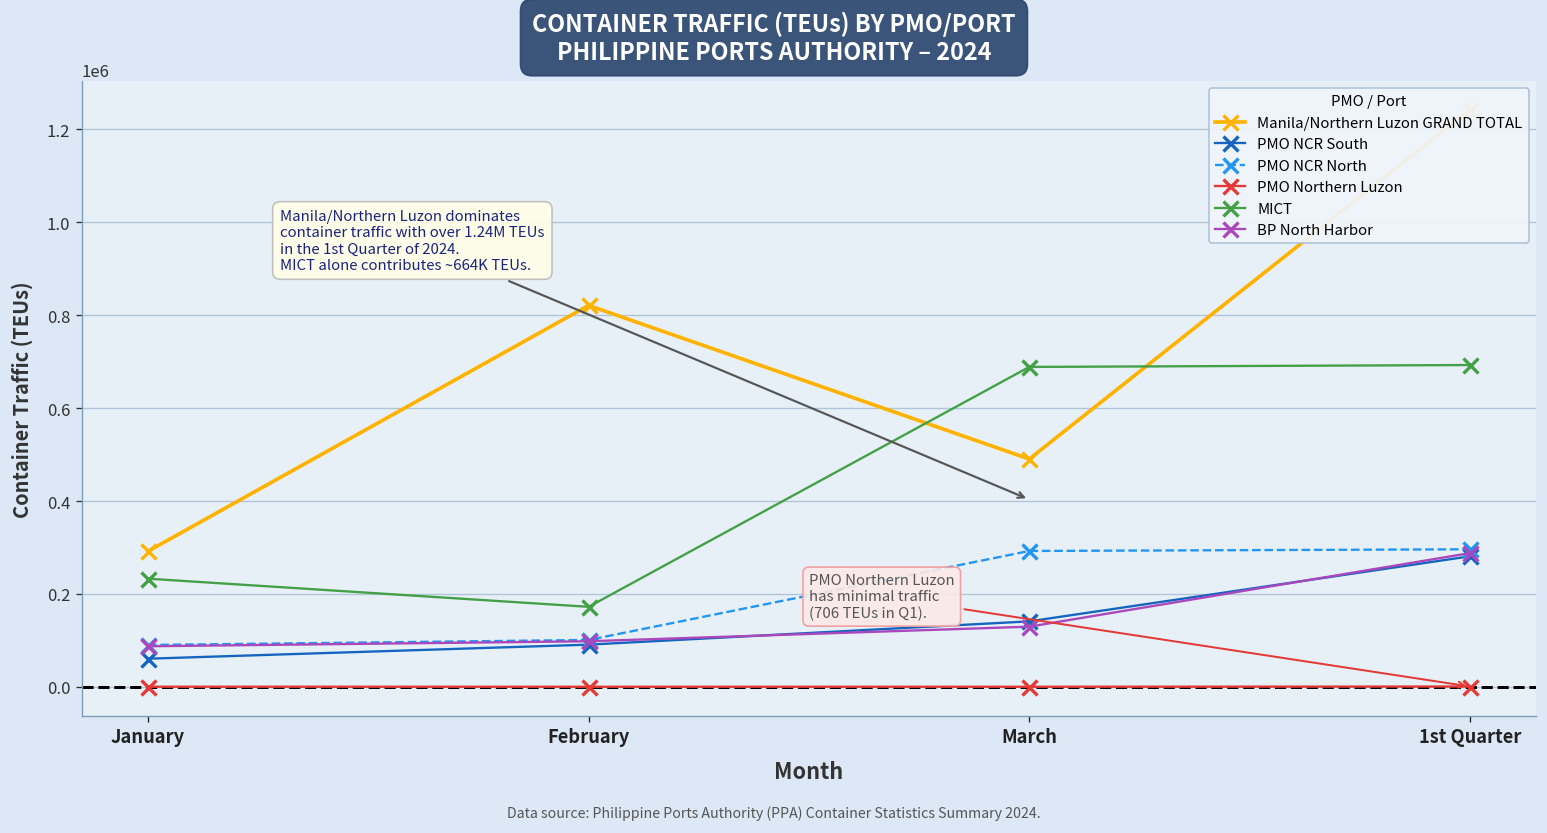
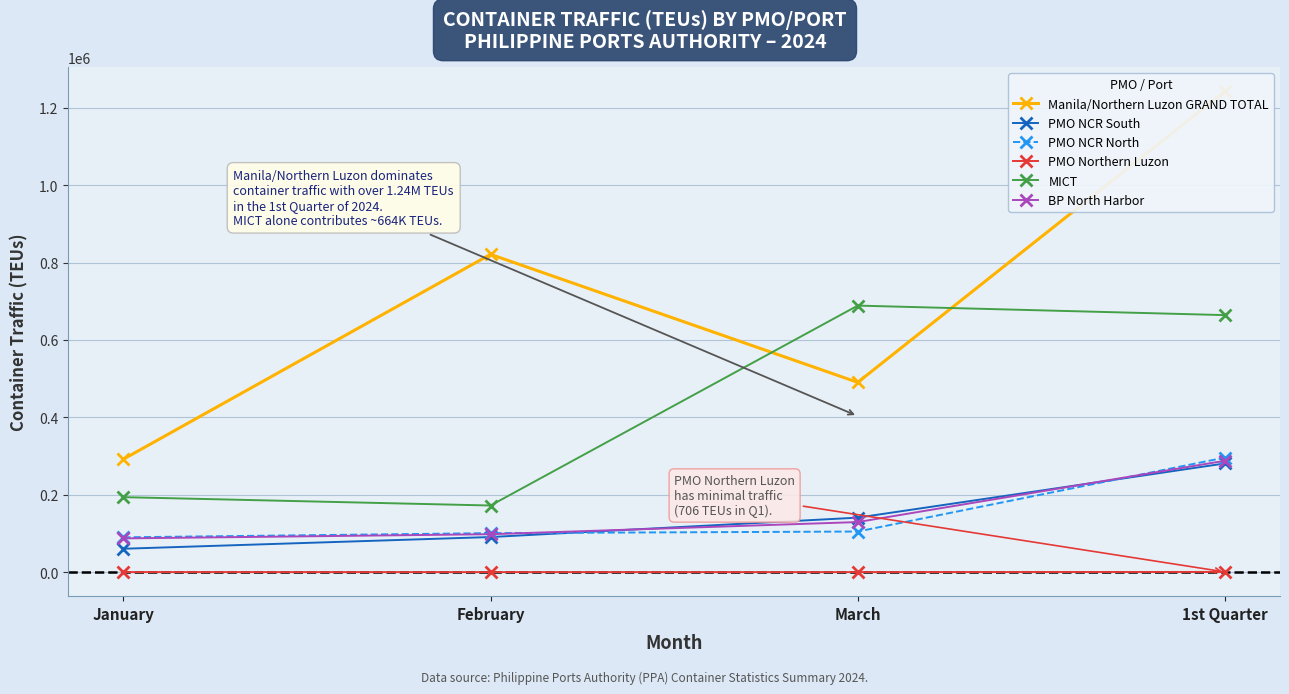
  {
    "Manila/Northern Luzon GRAND TOTAL": {
      "January": 290000,
      "March": 490000
    },
    "PMO NCR South": {
      "January": 60000,
      "February": 90000,
      "1st Quarter": 280000
    },
    "PMO NCR North": {
-     "March": 290000,
+     "March": 110000,
      "1st Quarter": 300000
    },
    "PMO Northern Luzon": {
      "January": 0,
      "February": 0,
      "1st Quarter": 0
    },
    "MICT": {
-     "January": 230000,
+     "January": 190000,
      "February": 170000,
      "March": 690000,
-     "1st Quarter": 690000
+     "1st Quarter": 660000
    },
    "BP North Harbor": {
      "1st Quarter": 290000
    }
  }
